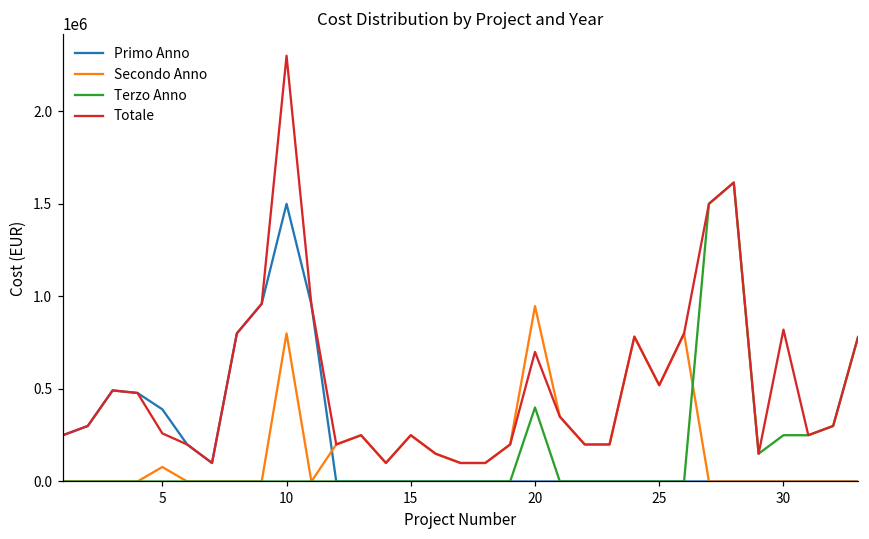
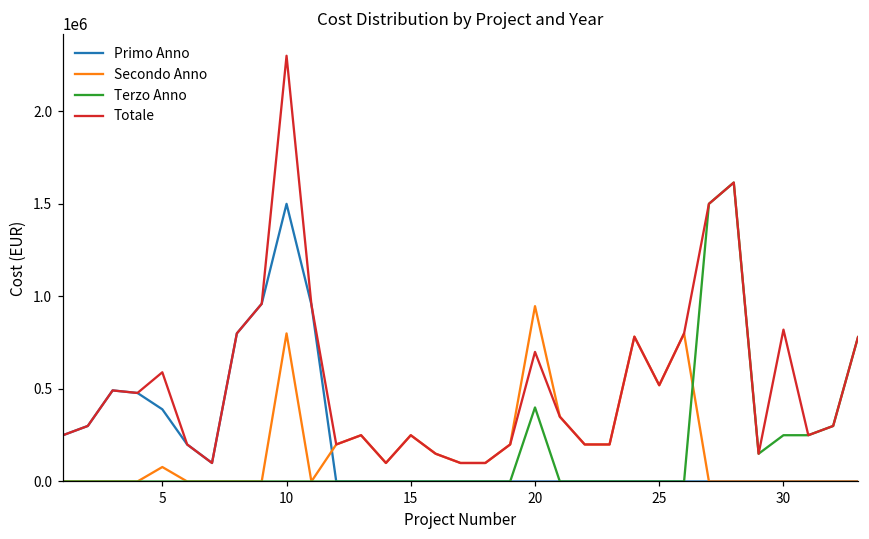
  {
    "Primo Anno": {
      "5": 390000,
      "10": 1500000,
      "20": 0
    },
    "Secondo Anno": {
      "5": 80000,
      "10": 800000,
      "20": 950000
    },
    "Terzo Anno": {
      "5": 0,
      "10": 0,
      "20": 400000,
      "30": 250000
    },
    "Totale": {
-     "5": 260000,
+     "5": 590000,
      "10": 2300000,
      "20": 700000,
      "30": 820000
    }
  }
